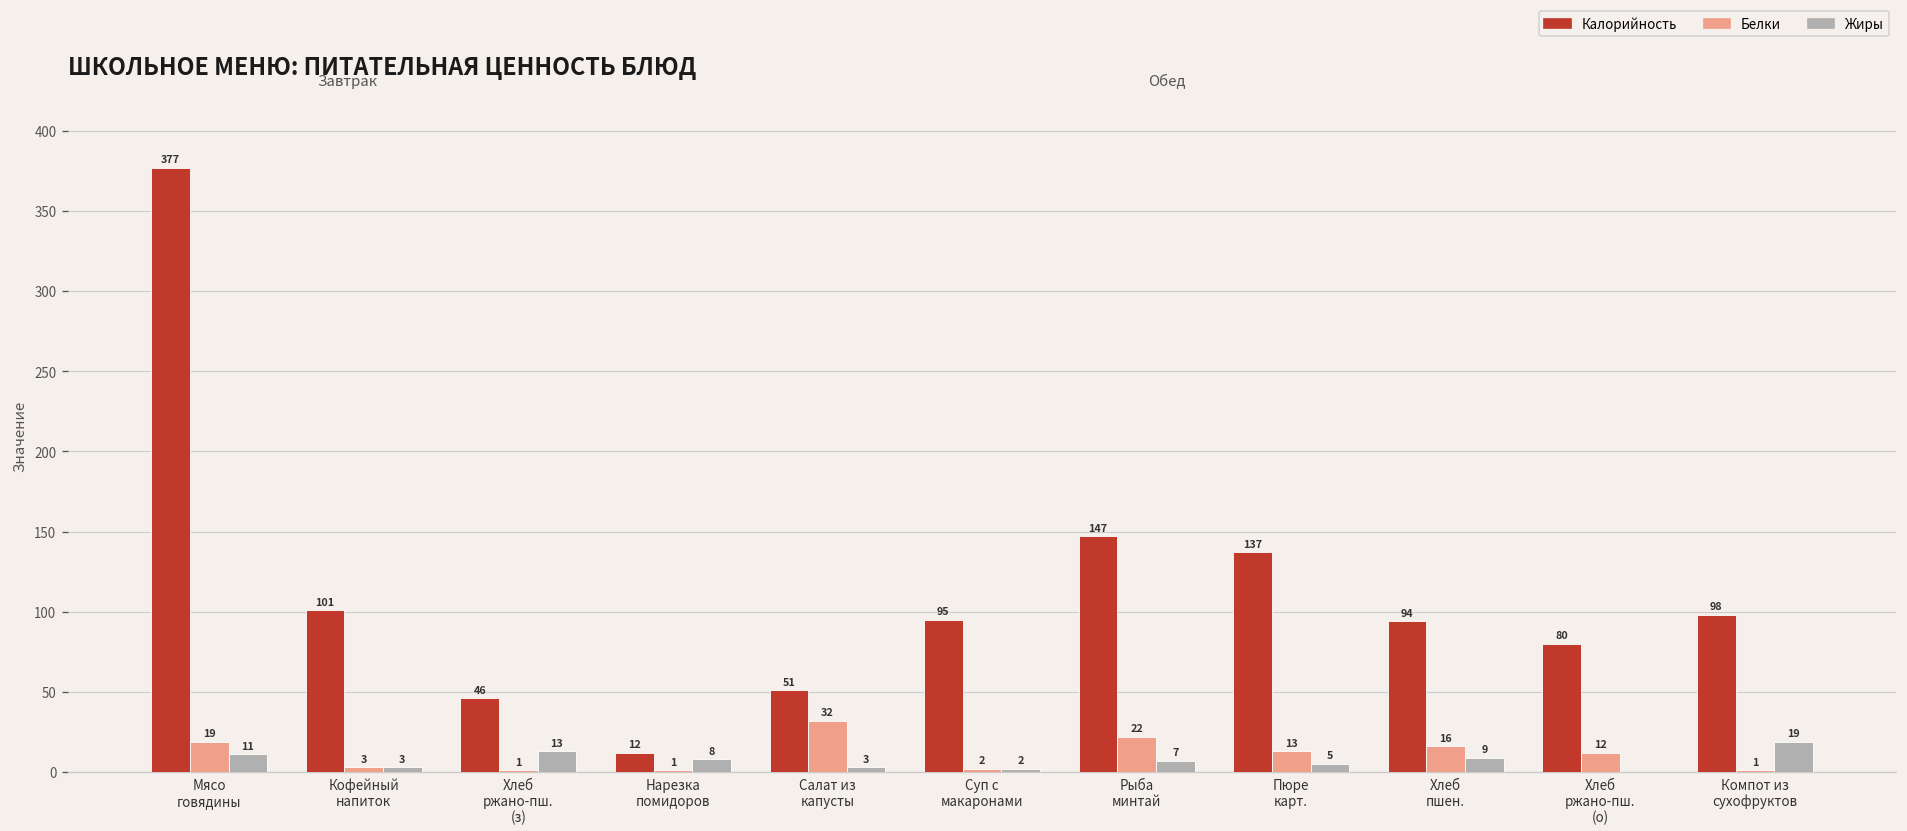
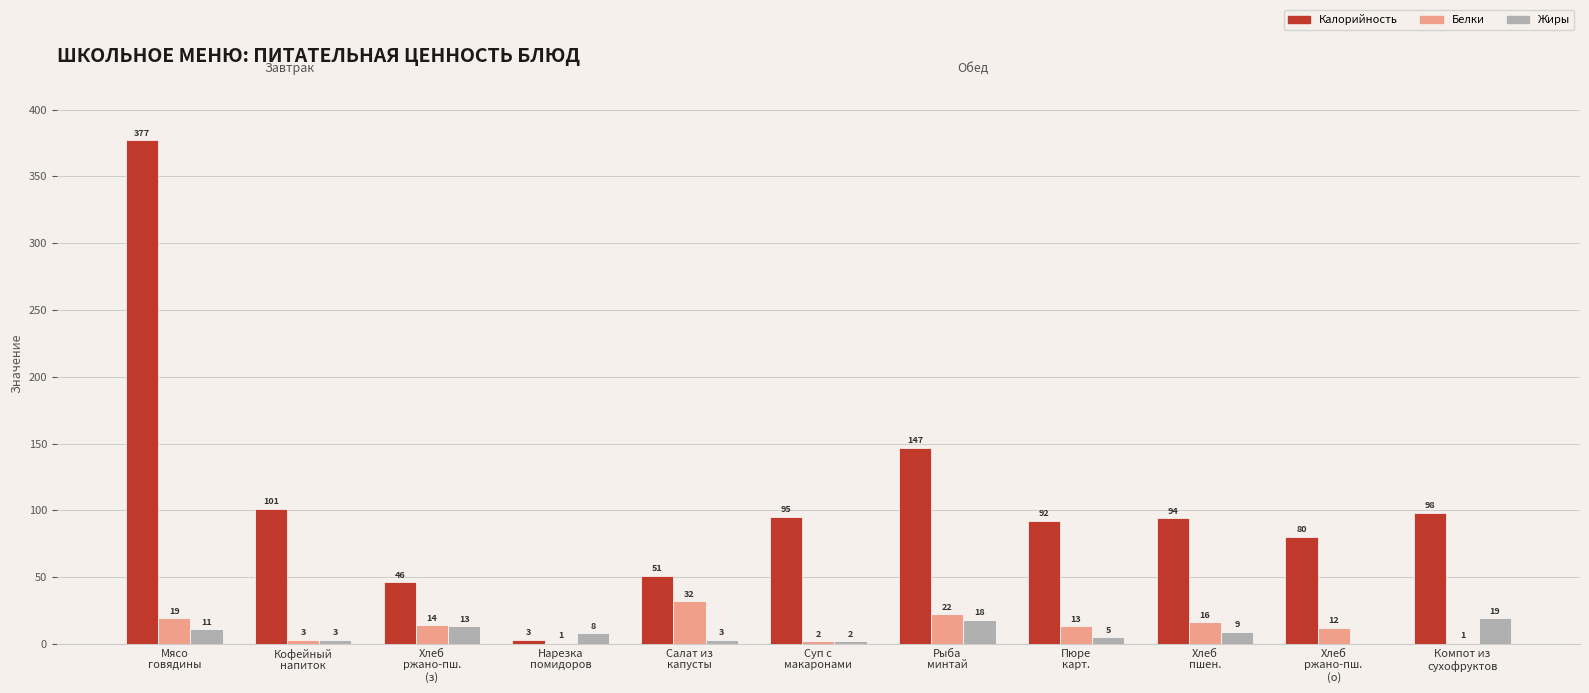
  {
    "Калорийность": {
      "Мясо говядины": 377,
      "Кофейный напиток": 101,
      "Хлеб ржано-пш. (з)": 46,
-     "Нарезка помидоров": 12,
+     "Нарезка помидоров": 3,
      "Салат из капусты": 51,
      "Суп с макаронами": 95,
      "Рыба минтай": 147,
-     "Пюре карт.": 137,
+     "Пюре карт.": 92,
      "Хлеб пшен.": 94,
      "Хлеб ржано-пш. (о)": 80,
      "Компот из сухофруктов": 98
    },
    "Белки": {
      "Мясо говядины": 19,
      "Кофейный напиток": 3,
-     "Хлеб ржано-пш. (з)": 1,
+     "Хлеб ржано-пш. (з)": 14,
      "Нарезка помидоров": 1,
      "Салат из капусты": 32,
      "Суп с макаронами": 2,
      "Рыба минтай": 22,
      "Пюре карт.": 13,
      "Хлеб пшен.": 16,
      "Хлеб ржано-пш. (о)": 12,
      "Компот из сухофруктов": 1
    },
    "Жиры": {
      "Мясо говядины": 11,
      "Кофейный напиток": 3,
      "Хлеб ржано-пш. (з)": 13,
      "Нарезка помидоров": 8,
      "Салат из капусты": 3,
      "Суп с макаронами": 2,
-     "Рыба минтай": 7,
+     "Рыба минтай": 18,
      "Пюре карт.": 5,
      "Хлеб пшен.": 9,
      "Компот из сухофруктов": 19
    }
  }
